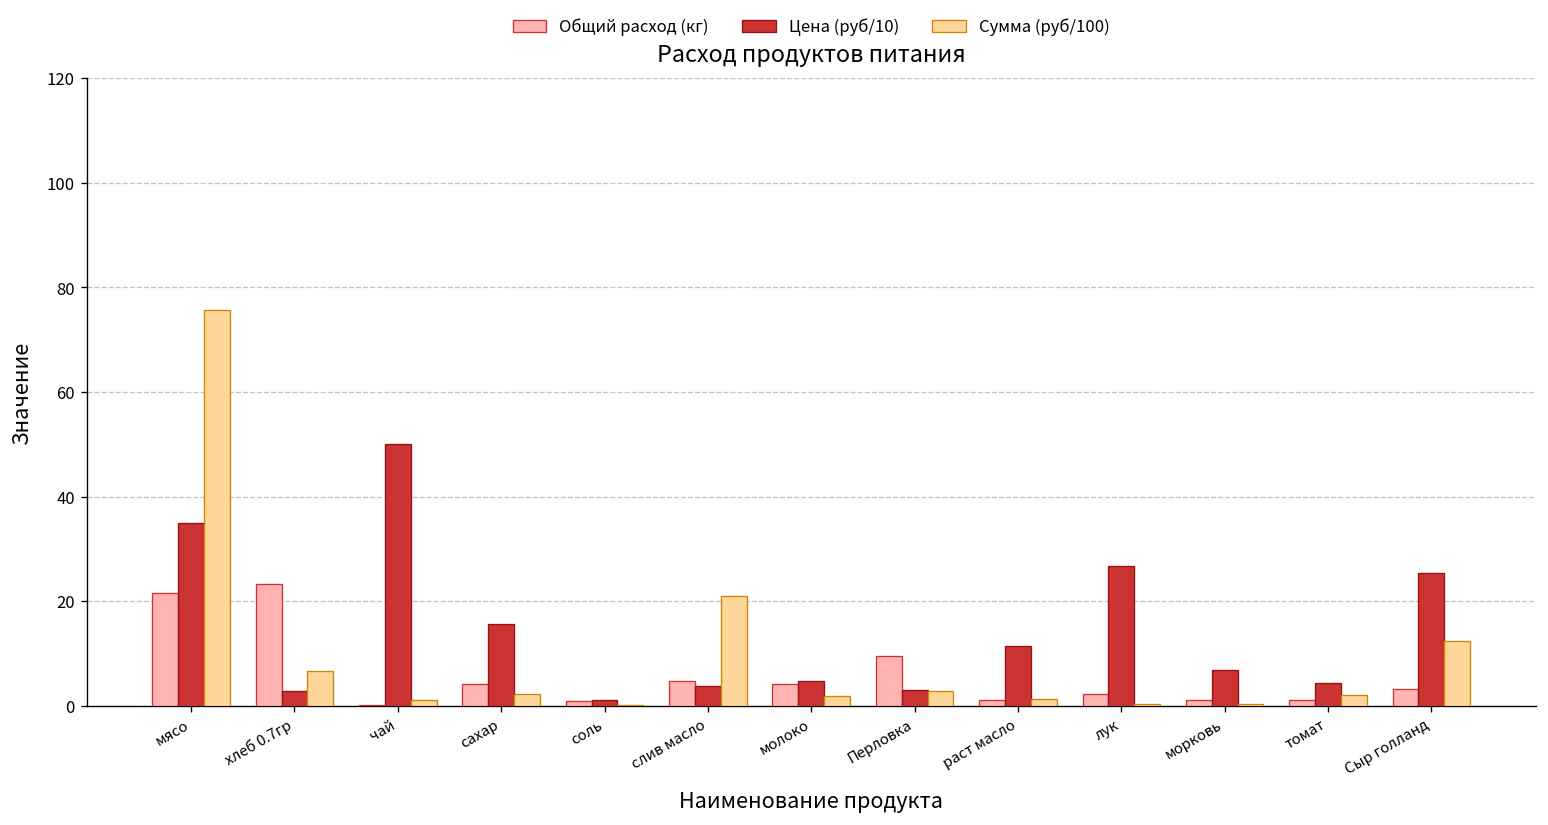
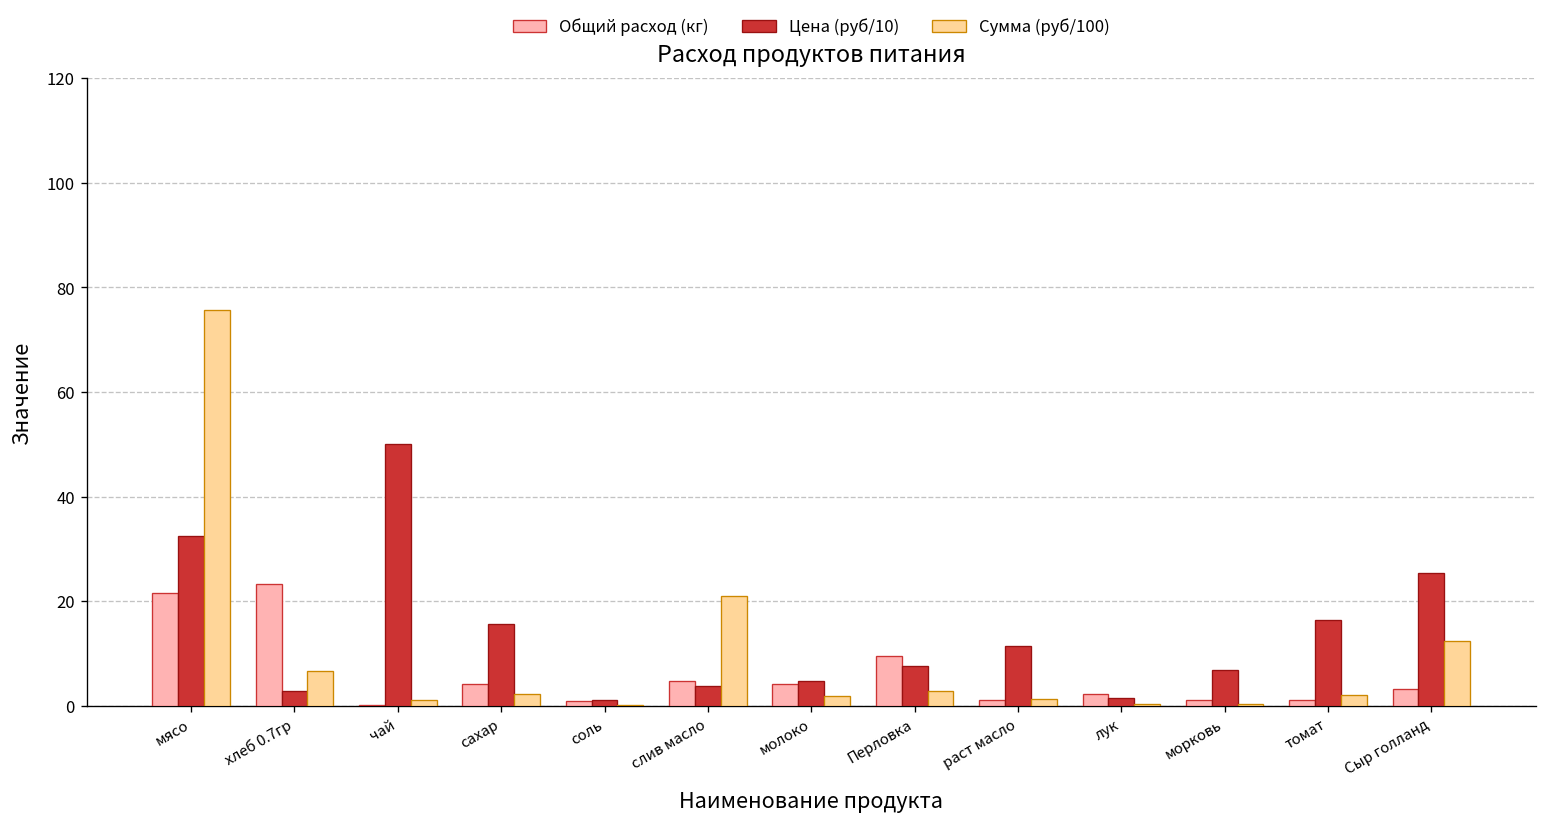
  {
    "Цена (руб/10)": {
-     "мясо": 35,
+     "мясо": 32,
      "хлеб 0.7гр": 3,
      "чай": 50,
      "сахар": 16,
      "соль": 1,
      "слив масло": 4,
      "молоко": 5,
-     "Перловка": 3,
+     "Перловка": 8,
      "раст масло": 12,
-     "лук": 27,
+     "лук": 2,
      "морковь": 7,
-     "томат": 4,
+     "томат": 16,
      "Сыр голланд": 25
    }
  }
